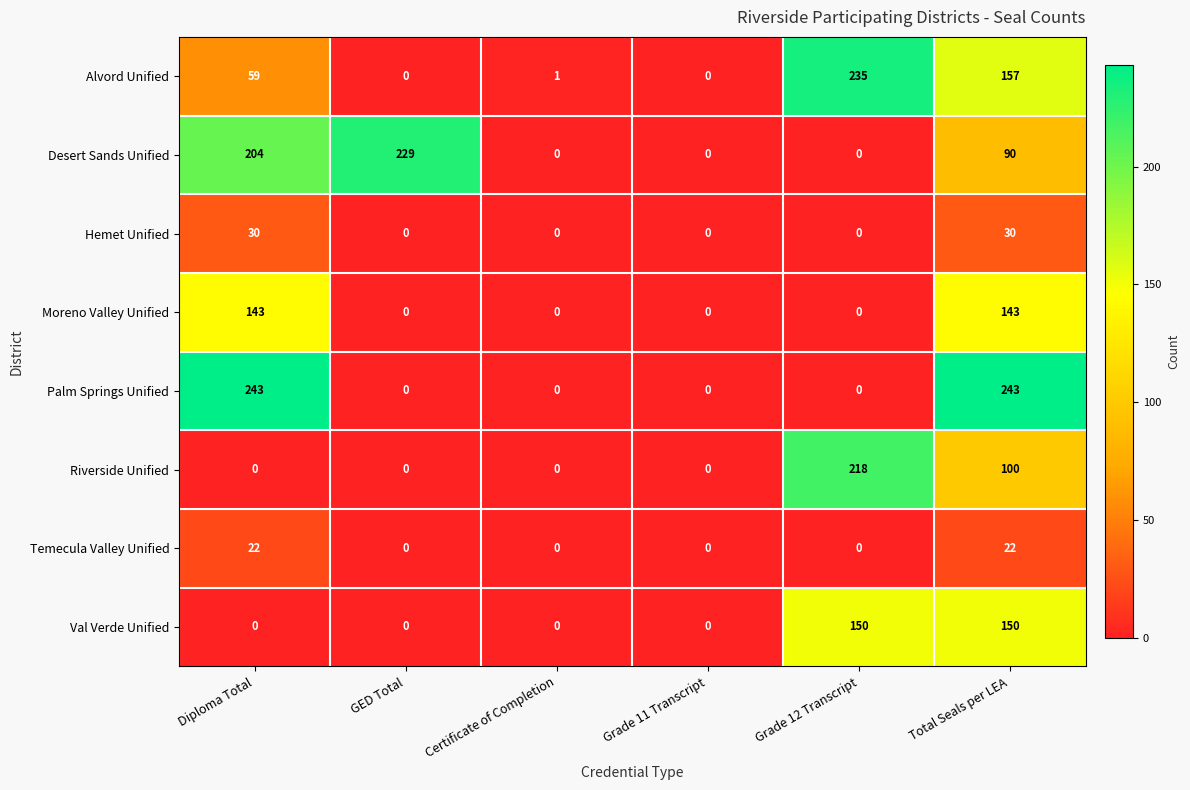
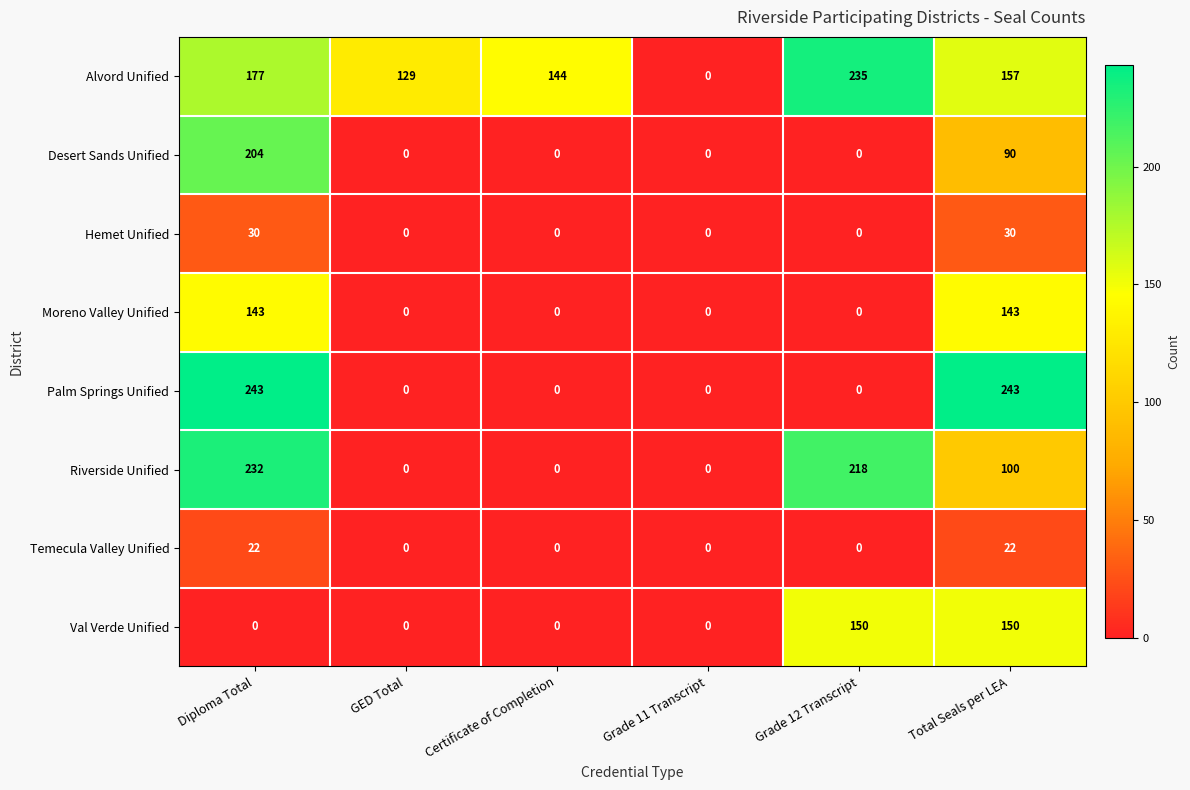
  {
    "Alvord Unified": {
-     "Diploma Total": 59,
-     "GED Total": 0,
-     "Certificate of Completion": 1,
+     "Diploma Total": 177,
+     "GED Total": 129,
+     "Certificate of Completion": 144,
      "Grade 11 Transcript": 0,
      "Grade 12 Transcript": 235,
      "Total Seals per LEA": 157
    },
    "Desert Sands Unified": {
      "Diploma Total": 204,
-     "GED Total": 229,
+     "GED Total": 0,
      "Certificate of Completion": 0,
      "Grade 11 Transcript": 0,
      "Grade 12 Transcript": 0,
      "Total Seals per LEA": 90
    },
    "Hemet Unified": {
      "Diploma Total": 30,
      "GED Total": 0,
      "Certificate of Completion": 0,
      "Grade 11 Transcript": 0,
      "Grade 12 Transcript": 0,
      "Total Seals per LEA": 30
    },
    "Moreno Valley Unified": {
      "Diploma Total": 143,
      "GED Total": 0,
      "Certificate of Completion": 0,
      "Grade 11 Transcript": 0,
      "Grade 12 Transcript": 0,
      "Total Seals per LEA": 143
    },
    "Palm Springs Unified": {
      "Diploma Total": 243,
      "GED Total": 0,
      "Certificate of Completion": 0,
      "Grade 11 Transcript": 0,
      "Grade 12 Transcript": 0,
      "Total Seals per LEA": 243
    },
    "Riverside Unified": {
-     "Diploma Total": 0,
+     "Diploma Total": 232,
      "GED Total": 0,
      "Certificate of Completion": 0,
      "Grade 11 Transcript": 0,
      "Grade 12 Transcript": 218,
      "Total Seals per LEA": 100
    },
    "Temecula Valley Unified": {
      "Diploma Total": 22,
      "GED Total": 0,
      "Certificate of Completion": 0,
      "Grade 11 Transcript": 0,
      "Grade 12 Transcript": 0,
      "Total Seals per LEA": 22
    },
    "Val Verde Unified": {
      "Diploma Total": 0,
      "GED Total": 0,
      "Certificate of Completion": 0,
      "Grade 11 Transcript": 0,
      "Grade 12 Transcript": 150,
      "Total Seals per LEA": 150
    }
  }
